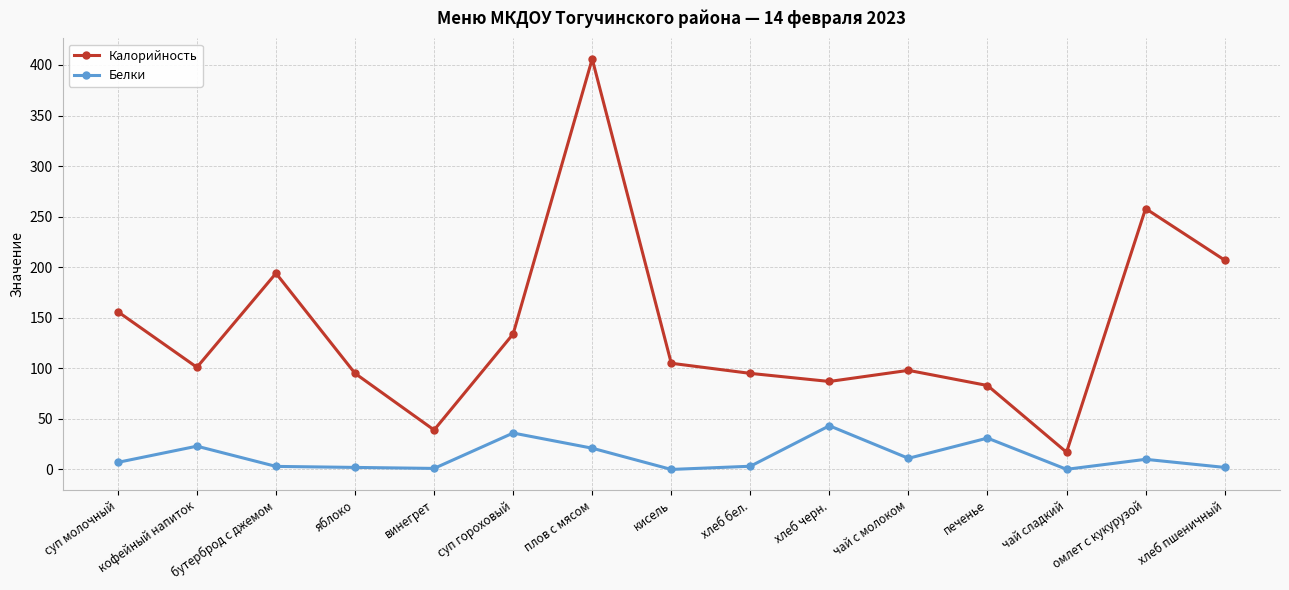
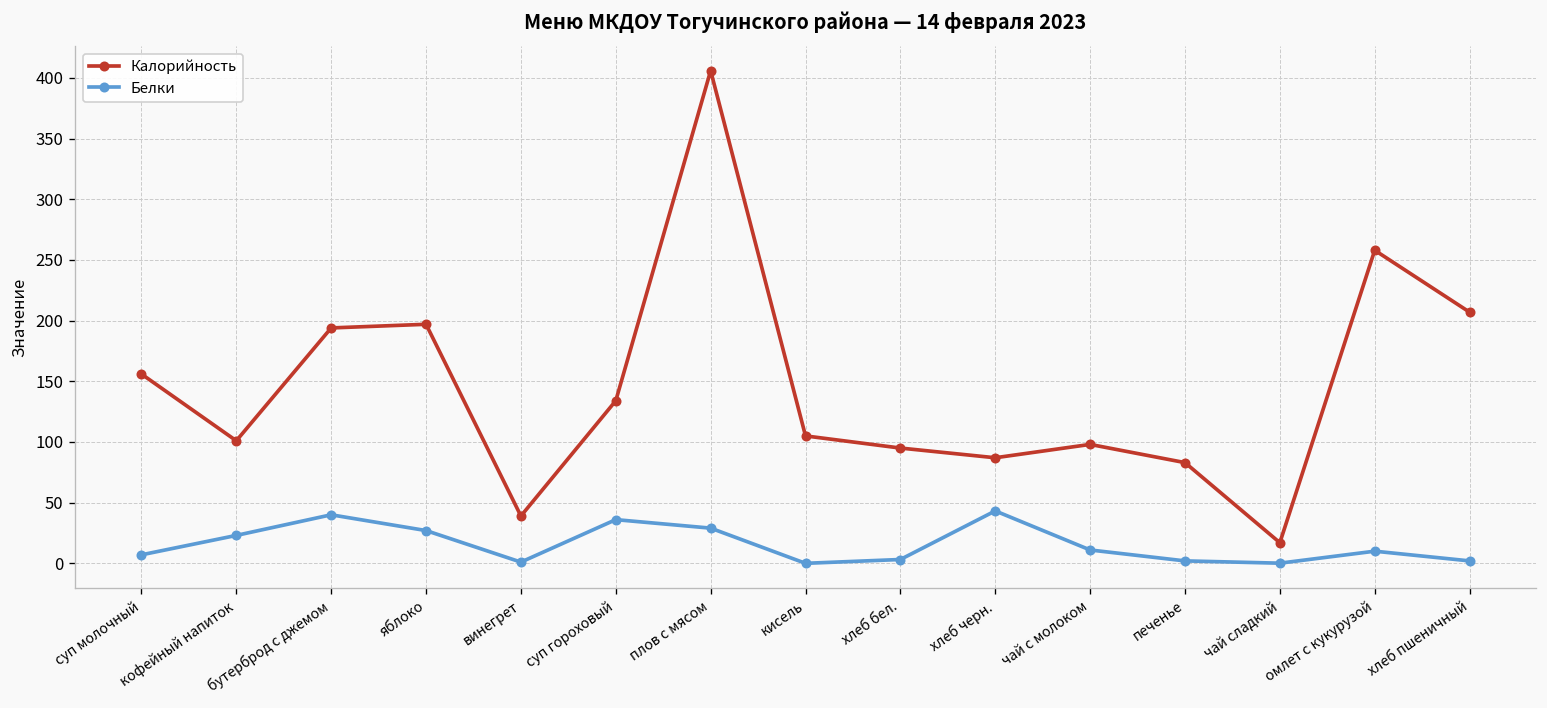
  {
    "Калорийность": {
      "суп молочный": 156,
      "кофейный напиток": 101,
      "бутерброд с джемом": 194,
-     "яблоко": 95,
+     "яблоко": 197,
      "винегрет": 39,
      "суп гороховый": 134,
      "плов с мясом": 406,
      "кисель": 105,
      "хлеб бел.": 95,
      "хлеб черн.": 87,
      "чай с молоком": 98,
      "печенье": 83,
      "чай сладкий": 17,
      "омлет с кукурузой": 258,
      "хлеб пшеничный": 207
    },
    "Белки": {
      "суп молочный": 7,
      "кофейный напиток": 23,
-     "бутерброд с джемом": 3,
-     "яблоко": 2,
+     "бутерброд с джемом": 40,
+     "яблоко": 27,
      "винегрет": 1,
      "суп гороховый": 36,
-     "плов с мясом": 21,
+     "плов с мясом": 29,
      "кисель": 0,
      "хлеб бел.": 3,
      "хлеб черн.": 43,
      "чай с молоком": 11,
-     "печенье": 31,
+     "печенье": 2,
      "чай сладкий": 0,
      "омлет с кукурузой": 10,
      "хлеб пшеничный": 2
    }
  }
